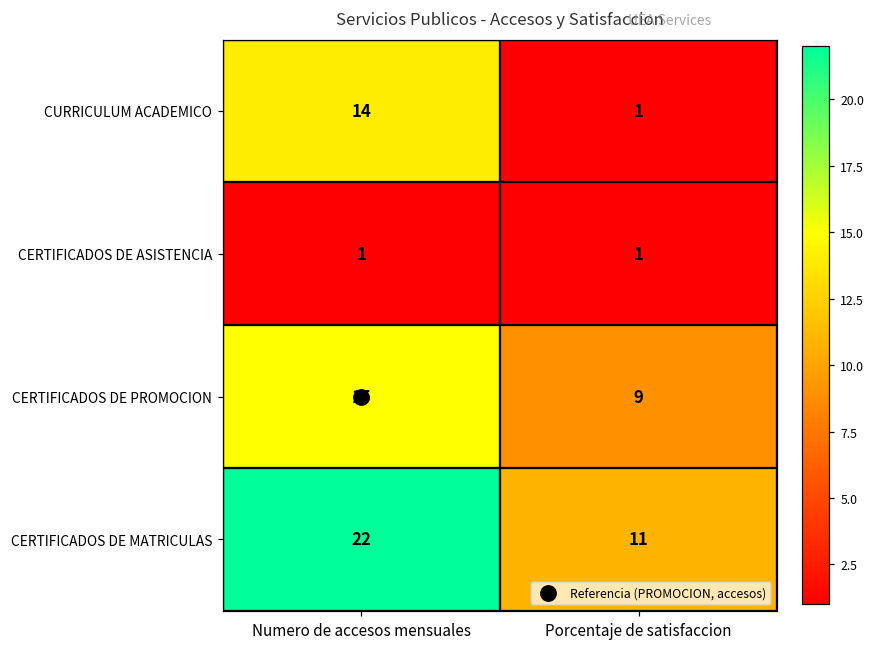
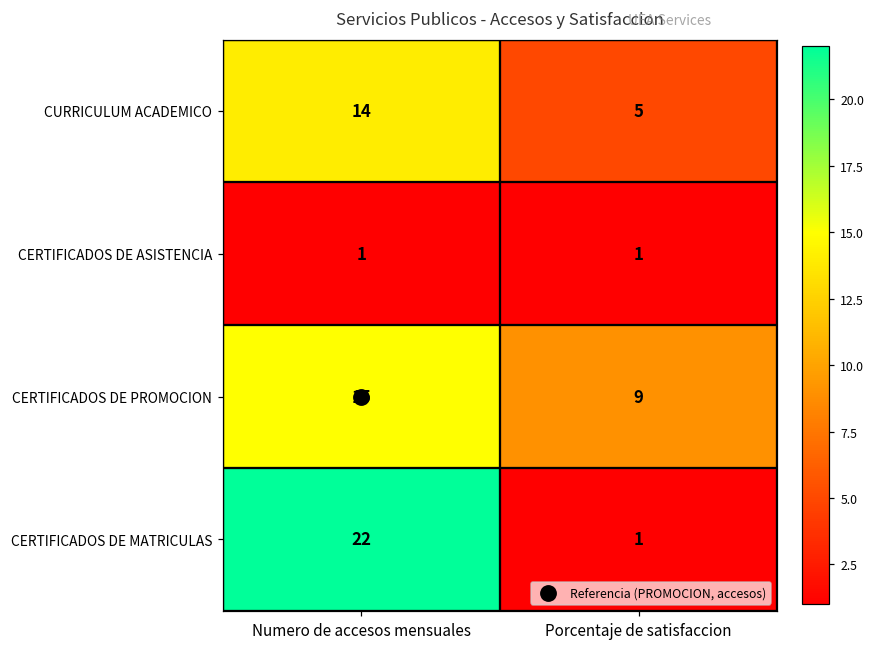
  {
    "CURRICULUM ACADEMICO": {
      "Numero de accesos mensuales": 14,
-     "Porcentaje de satisfaccion": 1
+     "Porcentaje de satisfaccion": 5
    },
    "CERTIFICADOS DE ASISTENCIA": {
      "Numero de accesos mensuales": 1,
      "Porcentaje de satisfaccion": 1
    },
    "CERTIFICADOS DE PROMOCION": {
      "Porcentaje de satisfaccion": 9
    },
    "CERTIFICADOS DE MATRICULAS": {
      "Numero de accesos mensuales": 22,
-     "Porcentaje de satisfaccion": 11
+     "Porcentaje de satisfaccion": 1
    }
  }
